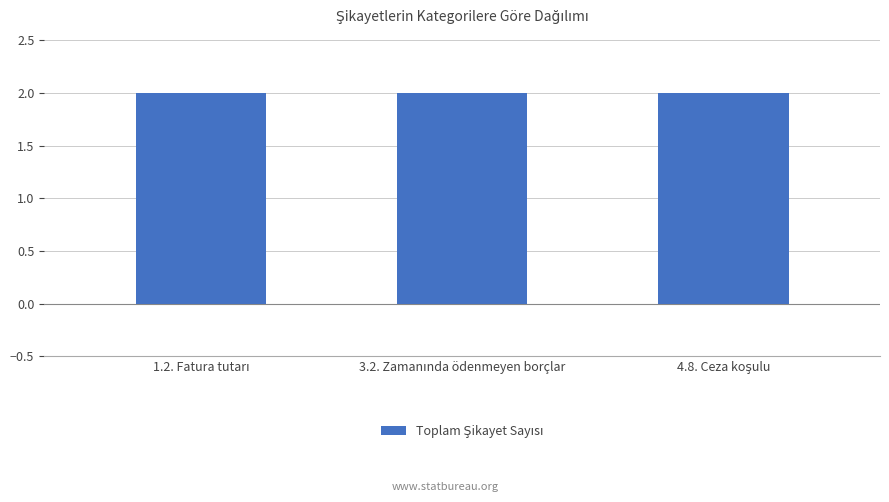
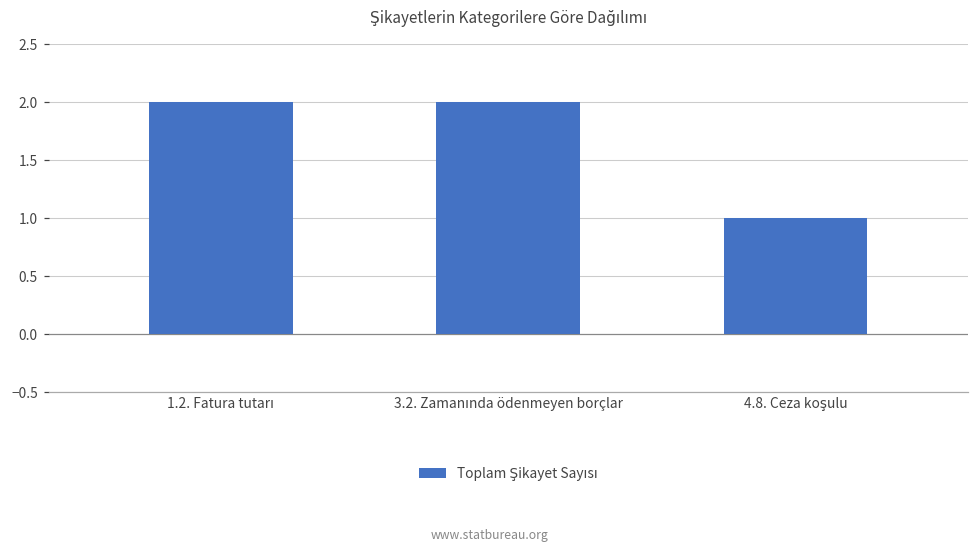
  {
    "1.2. Fatura tutarı": 2,
    "3.2. Zamanında ödenmeyen borçlar": 2,
-   "4.8. Ceza koşulu": 2
+   "4.8. Ceza koşulu": 1
  }
